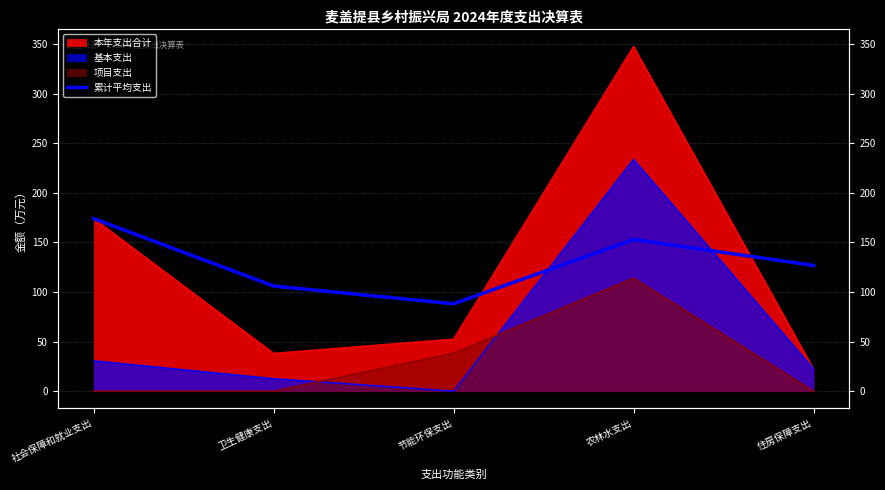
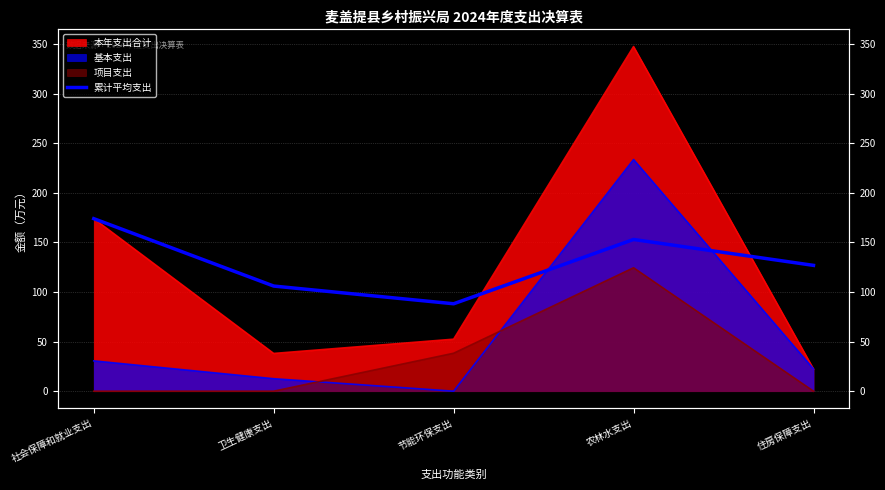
  {
    "本年支出合计": {
      "卫生健康支出": 40,
      "节能环保支出": 50,
      "农林水支出": 350
    },
    "项目支出": {
      "社会保障和就业支出": 0,
      "卫生健康支出": 0,
      "节能环保支出": 40,
-     "农林水支出": 110,
+     "农林水支出": 120,
      "住房保障支出": 0
    }
  }
